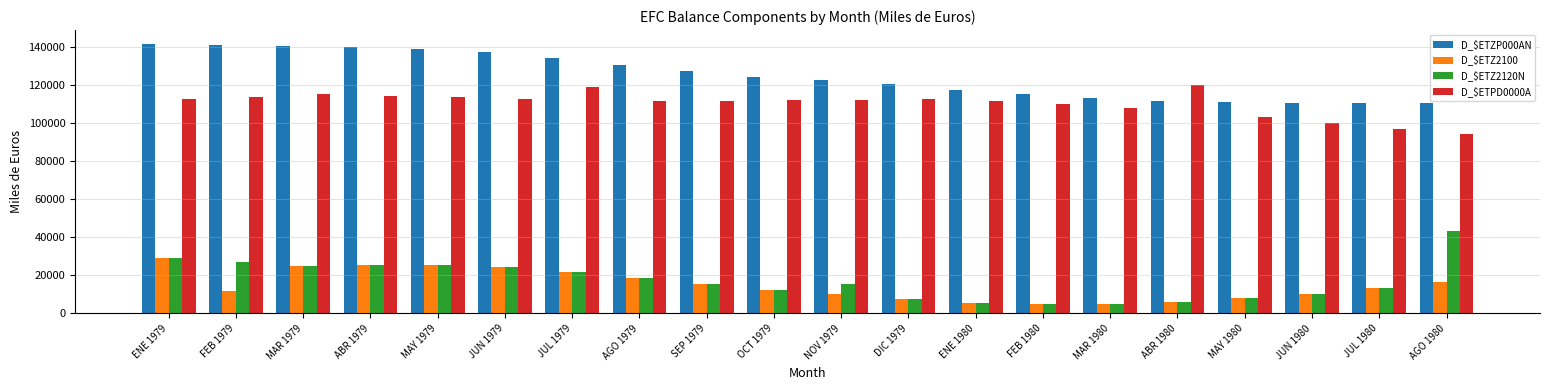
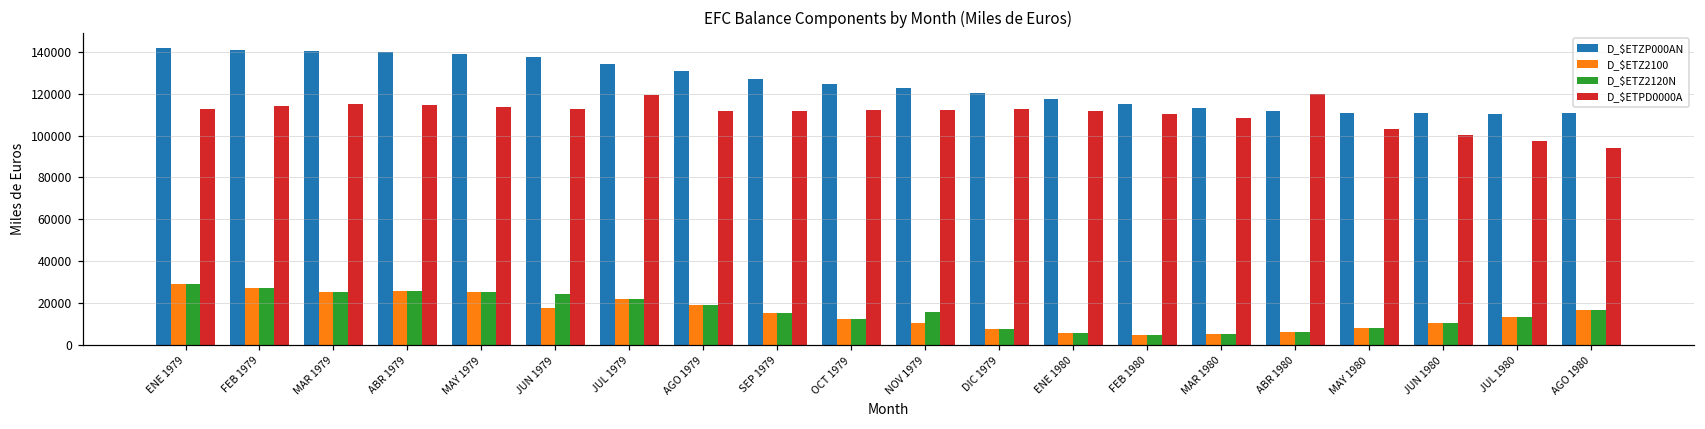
  {
    "D_$ETZP000AN": {
      "ENE 1979": 142000,
      "FEB 1979": 141000,
      "MAR 1979": 140000,
      "ABR 1979": 140000,
      "MAY 1979": 139000,
      "JUN 1979": 137000,
      "JUL 1979": 134000,
      "AGO 1979": 131000,
      "SEP 1979": 127000,
      "OCT 1979": 125000,
      "NOV 1979": 123000,
      "DIC 1979": 121000,
      "ENE 1980": 118000,
      "FEB 1980": 115000,
      "MAR 1980": 113000,
      "ABR 1980": 112000,
      "MAY 1980": 111000,
      "JUN 1980": 111000,
      "JUL 1980": 111000,
      "AGO 1980": 111000
    },
    "D_$ETZ2100": {
      "ENE 1979": 29000,
-     "FEB 1979": 12000,
+     "FEB 1979": 27000,
      "MAR 1979": 25000,
      "ABR 1979": 25000,
      "MAY 1979": 25000,
-     "JUN 1979": 24000,
+     "JUN 1979": 17000,
      "JUL 1979": 22000,
      "AGO 1979": 19000,
      "SEP 1979": 15000,
      "OCT 1979": 13000,
      "NOV 1979": 10000,
      "DIC 1979": 8000,
      "ENE 1980": 6000,
      "FEB 1980": 5000,
      "MAR 1980": 5000,
      "ABR 1980": 6000,
      "MAY 1980": 8000,
      "JUN 1980": 10000,
      "JUL 1980": 13000,
      "AGO 1980": 17000
    },
    "D_$ETZ2120N": {
      "ENE 1979": 29000,
      "FEB 1979": 27000,
      "MAR 1979": 25000,
      "ABR 1979": 25000,
      "MAY 1979": 25000,
      "JUN 1979": 24000,
      "JUL 1979": 22000,
      "AGO 1979": 19000,
      "SEP 1979": 15000,
      "OCT 1979": 13000,
      "NOV 1979": 16000,
      "DIC 1979": 8000,
      "ENE 1980": 6000,
      "FEB 1980": 5000,
      "MAR 1980": 5000,
      "ABR 1980": 6000,
      "MAY 1980": 8000,
      "JUN 1980": 10000,
      "JUL 1980": 13000,
-     "AGO 1980": 44000
+     "AGO 1980": 17000
    },
    "D_$ETPD0000A": {
      "ENE 1979": 113000,
      "FEB 1979": 114000,
      "MAR 1979": 115000,
      "ABR 1979": 114000,
      "MAY 1979": 114000,
      "JUN 1979": 113000,
      "JUL 1979": 119000,
      "AGO 1979": 112000,
      "SEP 1979": 112000,
      "OCT 1979": 112000,
      "NOV 1979": 112000,
      "DIC 1979": 113000,
      "ENE 1980": 112000,
      "FEB 1980": 110000,
      "MAR 1980": 108000,
      "ABR 1980": 120000,
      "MAY 1980": 103000,
      "JUN 1980": 100000,
      "JUL 1980": 97000,
      "AGO 1980": 94000
    }
  }
